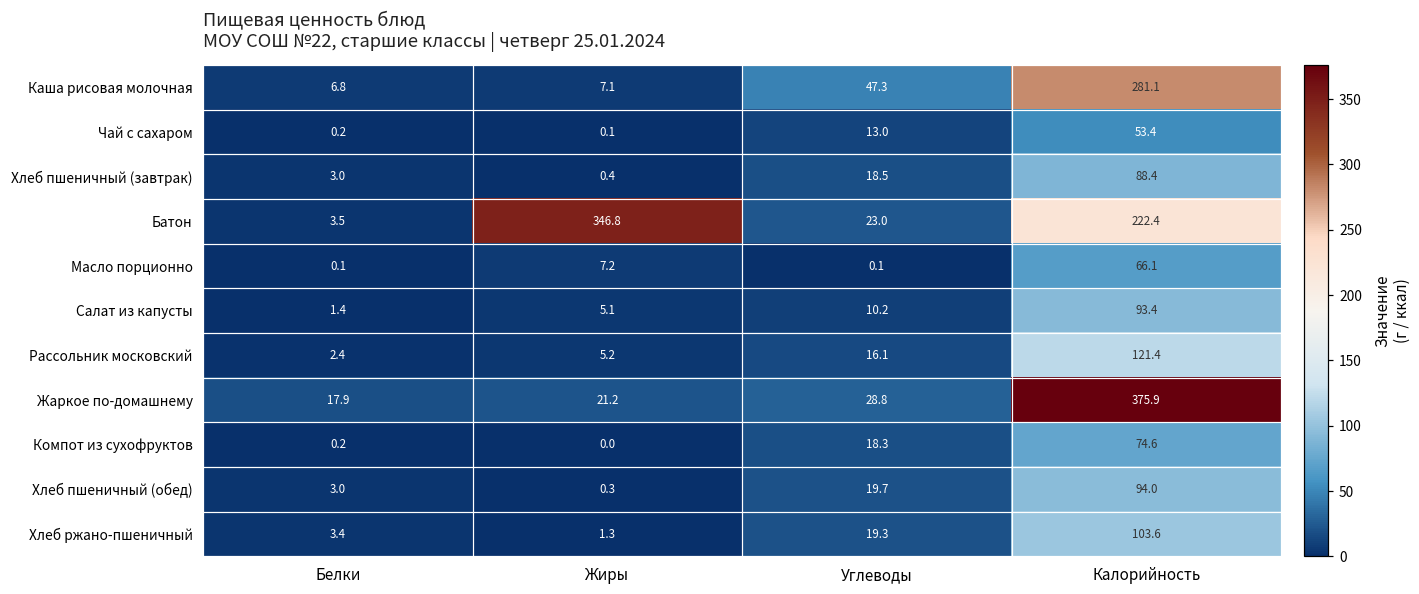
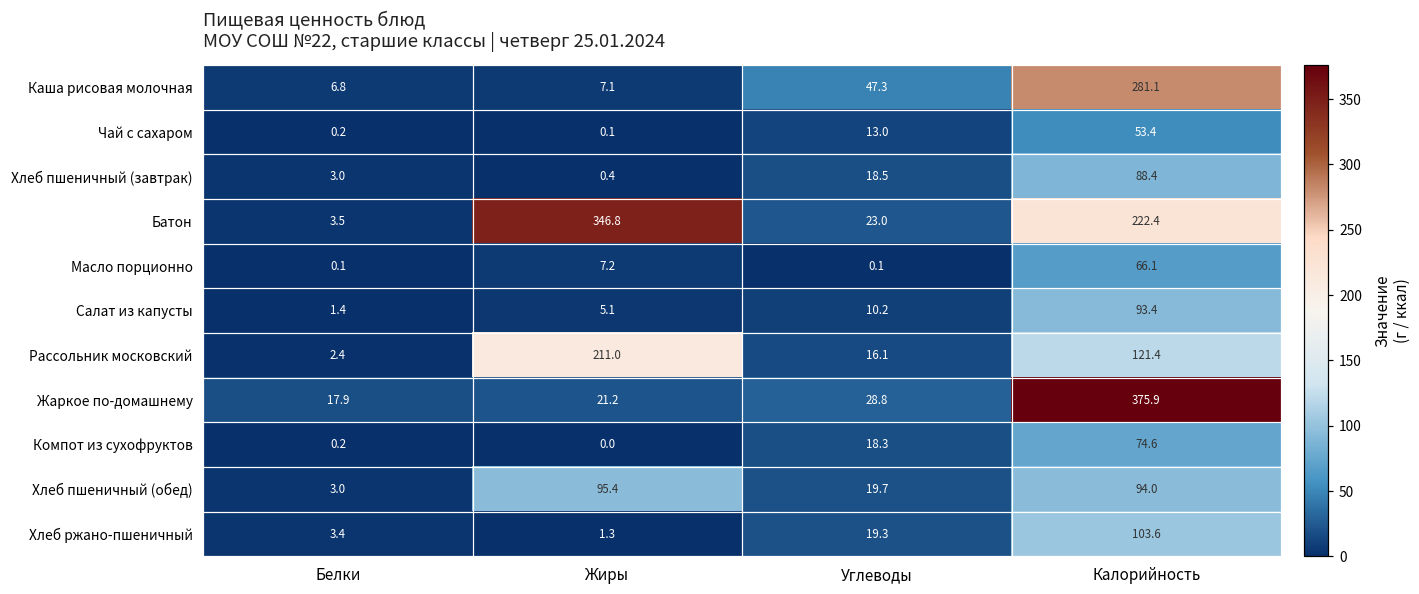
  {
    "Каша рисовая молочная": {
      "Белки": 6.8,
      "Жиры": 7.1,
      "Углеводы": 47.3,
      "Калорийность": 281.1
    },
    "Чай с сахаром": {
      "Белки": 0.2,
      "Жиры": 0.1,
      "Углеводы": 13.0,
      "Калорийность": 53.4
    },
    "Хлеб пшеничный (завтрак)": {
      "Белки": 3.0,
      "Жиры": 0.4,
      "Углеводы": 18.5,
      "Калорийность": 88.4
    },
    "Батон": {
      "Белки": 3.5,
      "Жиры": 346.8,
      "Углеводы": 23.0,
      "Калорийность": 222.4
    },
    "Масло порционно": {
      "Белки": 0.1,
      "Жиры": 7.2,
      "Углеводы": 0.1,
      "Калорийность": 66.1
    },
    "Салат из капусты": {
      "Белки": 1.4,
      "Жиры": 5.1,
      "Углеводы": 10.2,
      "Калорийность": 93.4
    },
    "Рассольник московский": {
      "Белки": 2.4,
-     "Жиры": 5.2,
+     "Жиры": 211.0,
      "Углеводы": 16.1,
      "Калорийность": 121.4
    },
    "Жаркое по-домашнему": {
      "Белки": 17.9,
      "Жиры": 21.2,
      "Углеводы": 28.8,
      "Калорийность": 375.9
    },
    "Компот из сухофруктов": {
      "Белки": 0.2,
      "Жиры": 0.0,
      "Углеводы": 18.3,
      "Калорийность": 74.6
    },
    "Хлеб пшеничный (обед)": {
      "Белки": 3.0,
-     "Жиры": 0.3,
+     "Жиры": 95.4,
      "Углеводы": 19.7,
      "Калорийность": 94.0
    },
    "Хлеб ржано-пшеничный": {
      "Белки": 3.4,
      "Жиры": 1.3,
      "Углеводы": 19.3,
      "Калорийность": 103.6
    }
  }
